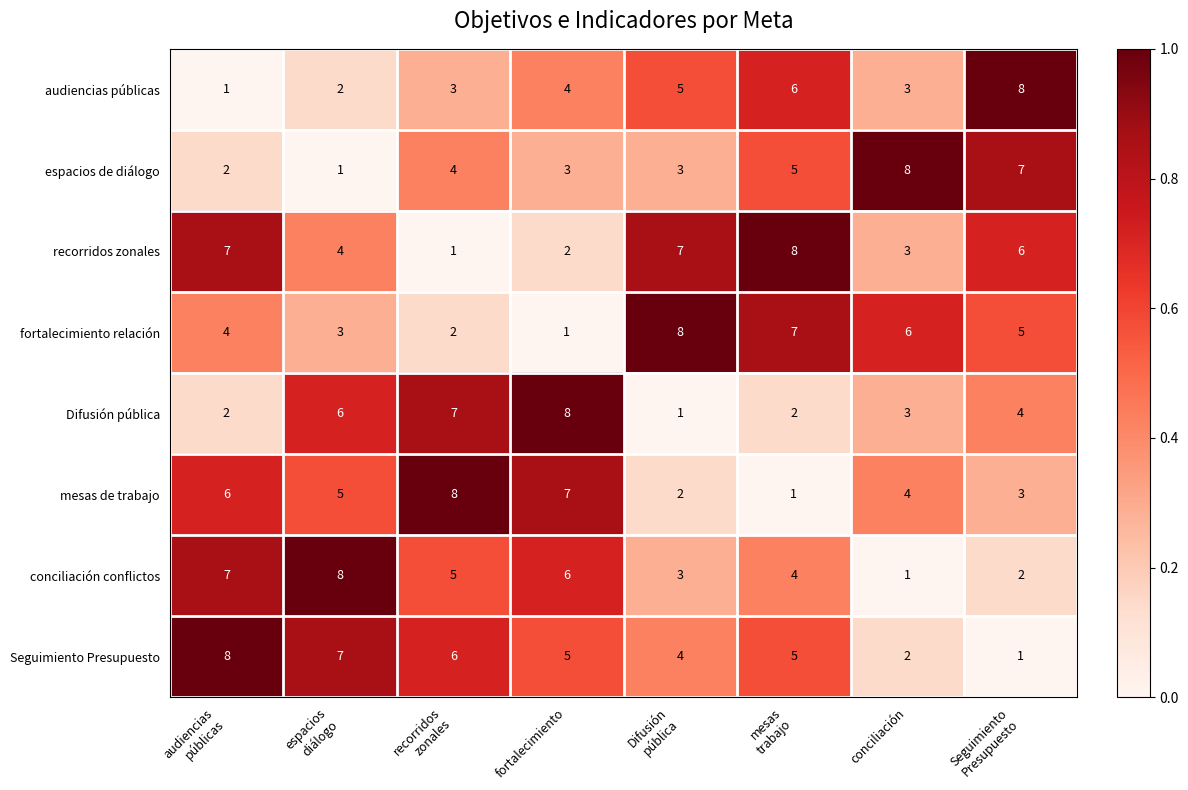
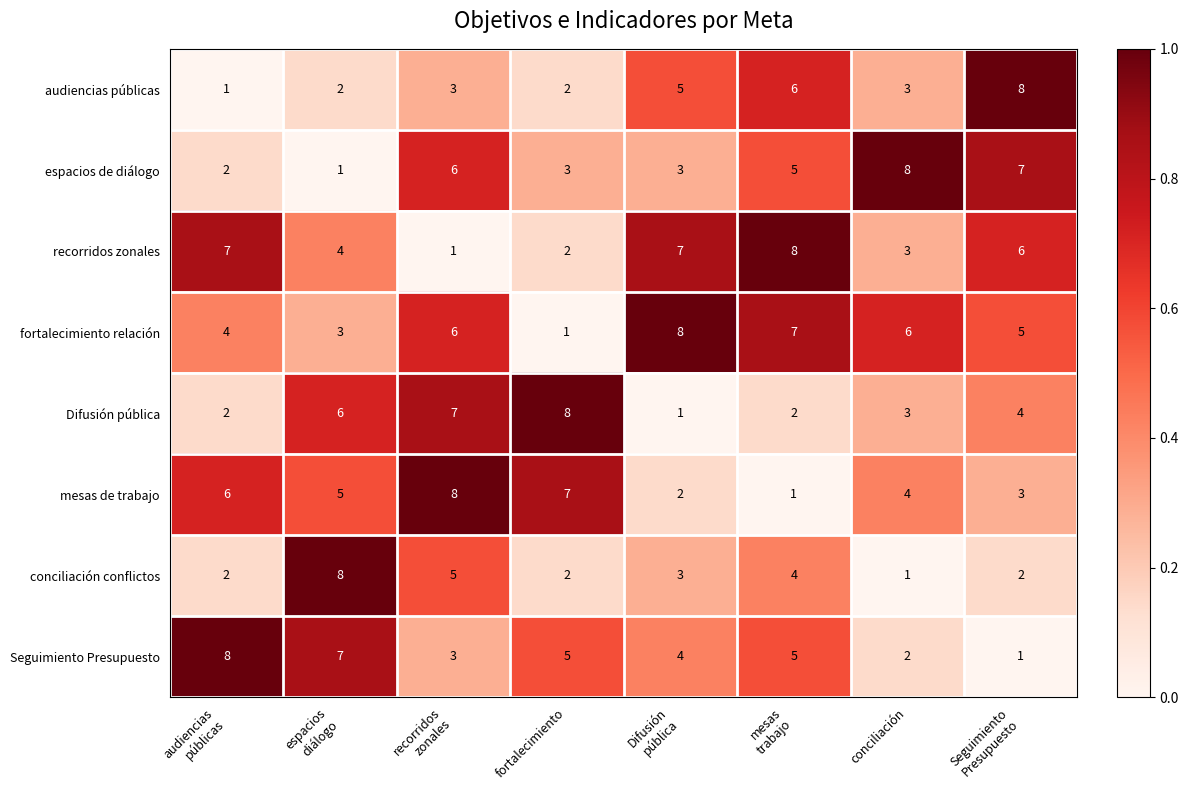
  {
    "audiencias públicas": {
      "audiencias públicas": 1,
      "espacios diálogo": 2,
      "recorridos zonales": 3,
-     "fortalecimiento": 4,
+     "fortalecimiento": 2,
      "Difusión pública": 5,
      "mesas trabajo": 6,
      "conciliación": 3,
      "Seguimiento Presupuesto": 8
    },
    "espacios de diálogo": {
      "audiencias públicas": 2,
      "espacios diálogo": 1,
-     "recorridos zonales": 4,
+     "recorridos zonales": 6,
      "fortalecimiento": 3,
      "Difusión pública": 3,
      "mesas trabajo": 5,
      "conciliación": 8,
      "Seguimiento Presupuesto": 7
    },
    "recorridos zonales": {
      "audiencias públicas": 7,
      "espacios diálogo": 4,
      "recorridos zonales": 1,
      "fortalecimiento": 2,
      "Difusión pública": 7,
      "mesas trabajo": 8,
      "conciliación": 3,
      "Seguimiento Presupuesto": 6
    },
    "fortalecimiento relación": {
      "audiencias públicas": 4,
      "espacios diálogo": 3,
-     "recorridos zonales": 2,
+     "recorridos zonales": 6,
      "fortalecimiento": 1,
      "Difusión pública": 8,
      "mesas trabajo": 7,
      "conciliación": 6,
      "Seguimiento Presupuesto": 5
    },
    "Difusión pública": {
      "audiencias públicas": 2,
      "espacios diálogo": 6,
      "recorridos zonales": 7,
      "fortalecimiento": 8,
      "Difusión pública": 1,
      "mesas trabajo": 2,
      "conciliación": 3,
      "Seguimiento Presupuesto": 4
    },
    "mesas de trabajo": {
      "audiencias públicas": 6,
      "espacios diálogo": 5,
      "recorridos zonales": 8,
      "fortalecimiento": 7,
      "Difusión pública": 2,
      "mesas trabajo": 1,
      "conciliación": 4,
      "Seguimiento Presupuesto": 3
    },
    "conciliación conflictos": {
-     "audiencias públicas": 7,
+     "audiencias públicas": 2,
      "espacios diálogo": 8,
      "recorridos zonales": 5,
-     "fortalecimiento": 6,
+     "fortalecimiento": 2,
      "Difusión pública": 3,
      "mesas trabajo": 4,
      "conciliación": 1,
      "Seguimiento Presupuesto": 2
    },
    "Seguimiento Presupuesto": {
      "audiencias públicas": 8,
      "espacios diálogo": 7,
-     "recorridos zonales": 6,
+     "recorridos zonales": 3,
      "fortalecimiento": 5,
      "Difusión pública": 4,
      "mesas trabajo": 5,
      "conciliación": 2,
      "Seguimiento Presupuesto": 1
    }
  }
